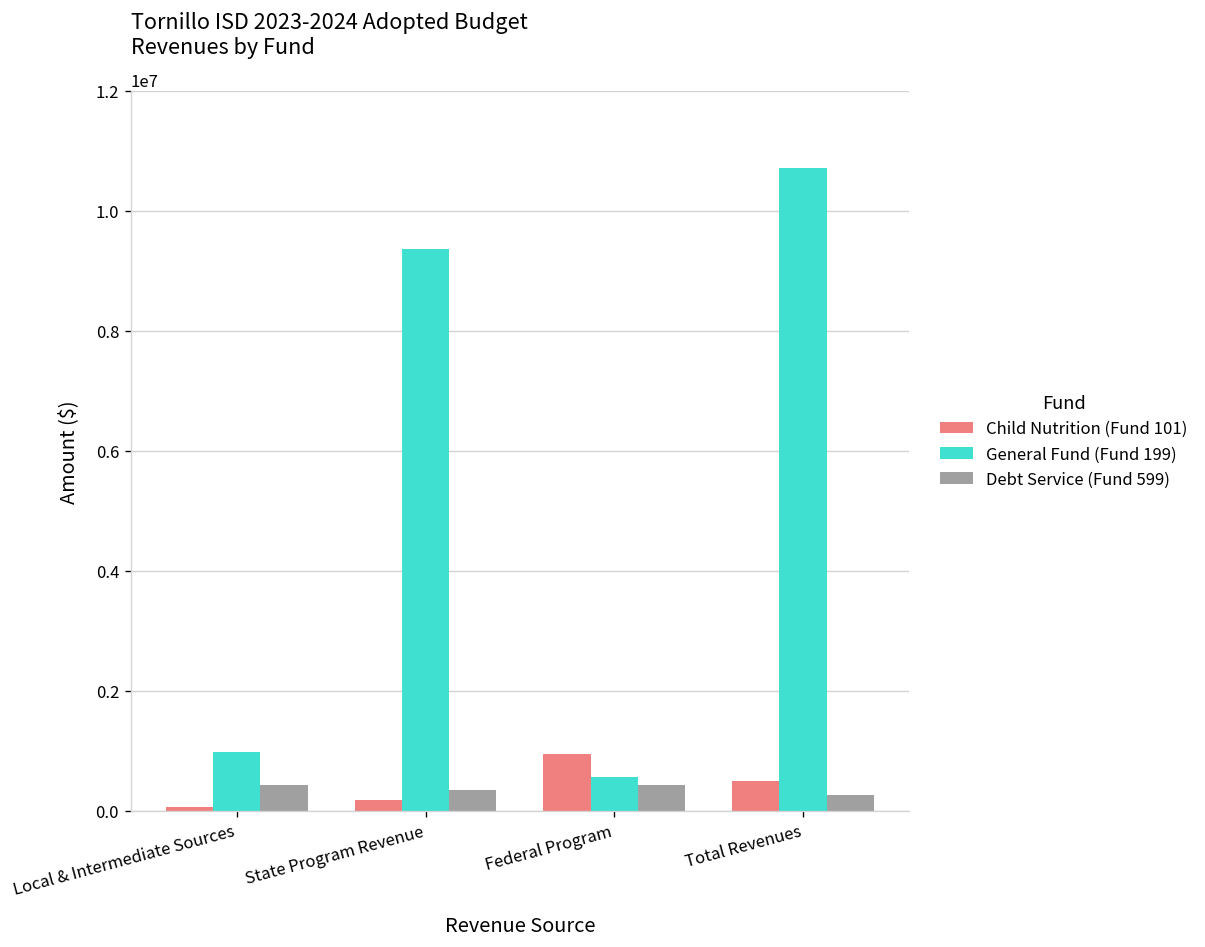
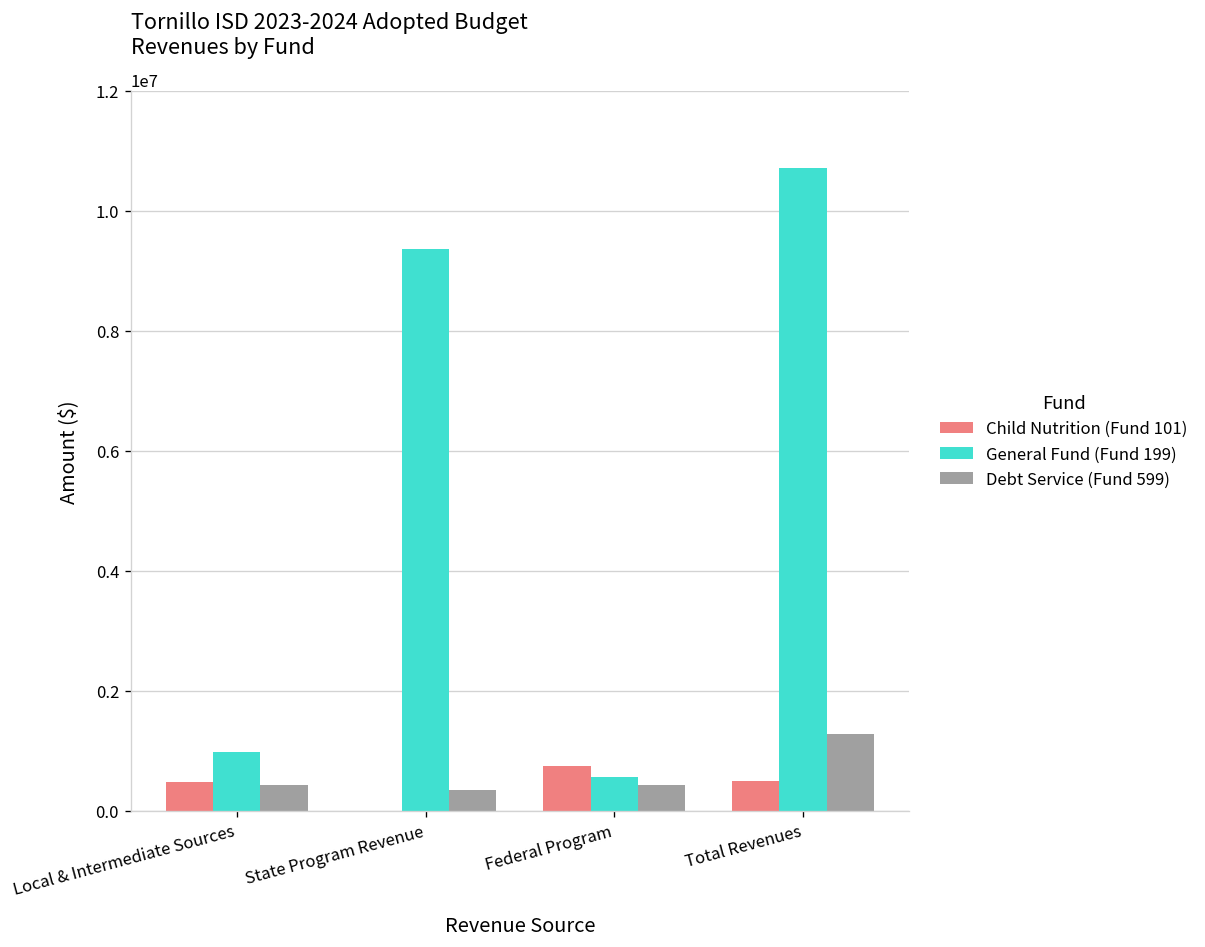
  {
    "Child Nutrition (Fund 101)": {
-     "Local & Intermediate Sources": 100000,
-     "State Program Revenue": 200000,
-     "Federal Program": 900000,
+     "Local & Intermediate Sources": 500000,
+     "State Program Revenue": 0,
+     "Federal Program": 700000,
      "Total Revenues": 500000
    },
    "General Fund (Fund 199)": {
      "Local & Intermediate Sources": 1000000,
      "State Program Revenue": 9400000,
      "Federal Program": 600000,
      "Total Revenues": 10700000
    },
    "Debt Service (Fund 599)": {
      "Local & Intermediate Sources": 400000,
      "State Program Revenue": 300000,
      "Federal Program": 400000,
-     "Total Revenues": 300000
+     "Total Revenues": 1300000
    }
  }
